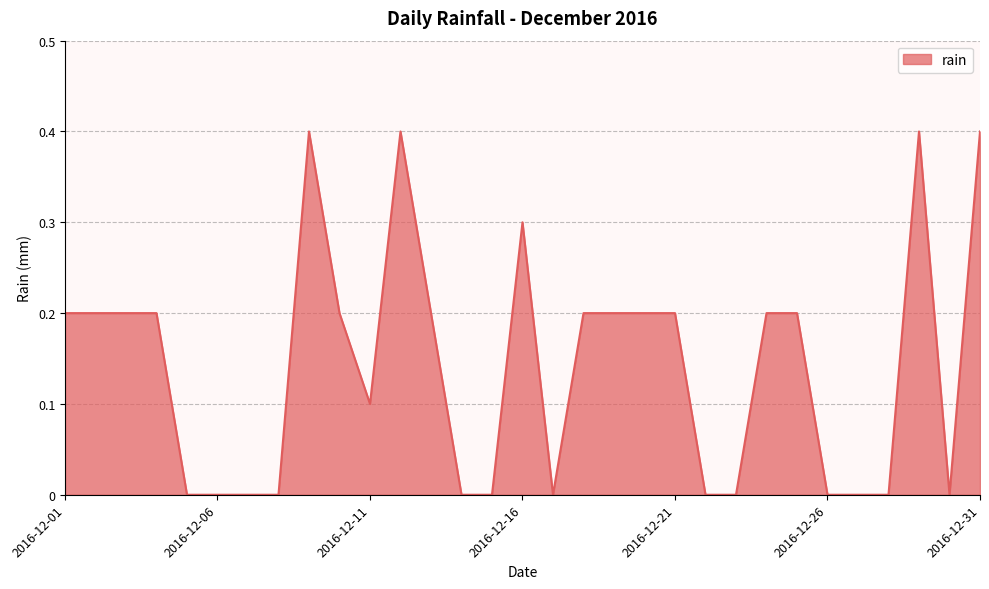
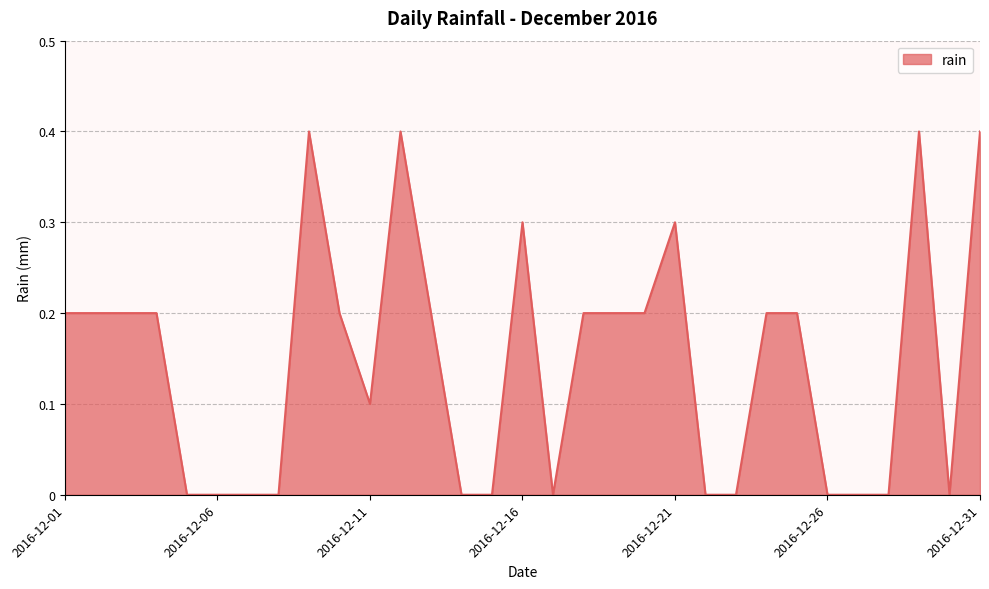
  {
    "2016-12-01": 0.2,
    "2016-12-06": 0.0,
    "2016-12-11": 0.1,
    "2016-12-16": 0.3,
-   "2016-12-21": 0.2,
+   "2016-12-21": 0.3,
    "2016-12-26": 0.0,
    "2016-12-31": 0.4
  }
